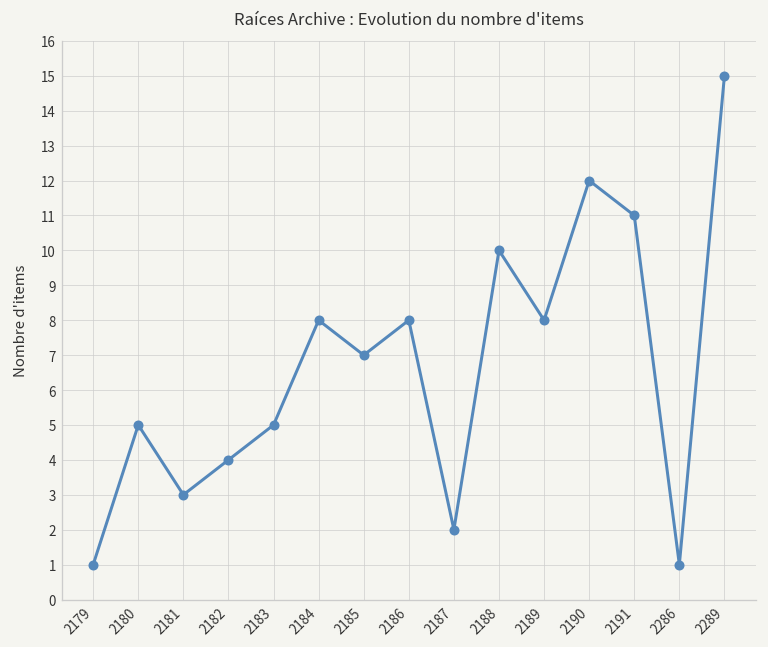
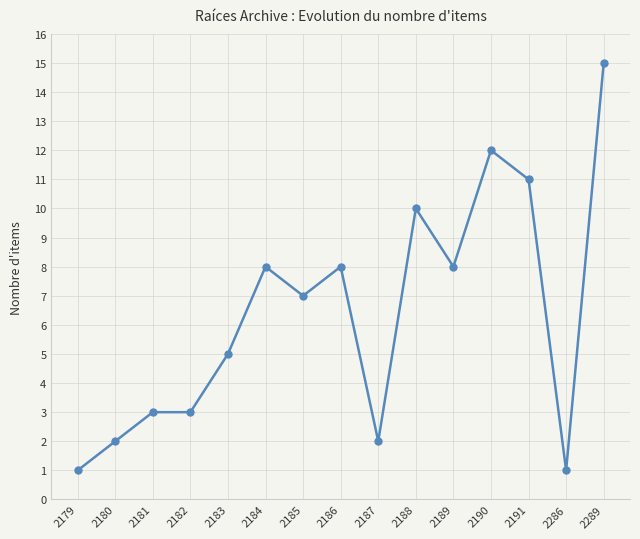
  {
    "2179": 1,
-   "2180": 5,
+   "2180": 2,
    "2181": 3,
-   "2182": 4,
+   "2182": 3,
    "2183": 5,
    "2184": 8,
    "2185": 7,
    "2186": 8,
    "2187": 2,
    "2188": 10,
    "2189": 8,
    "2190": 12,
    "2191": 11,
    "2286": 1,
    "2289": 15
  }
